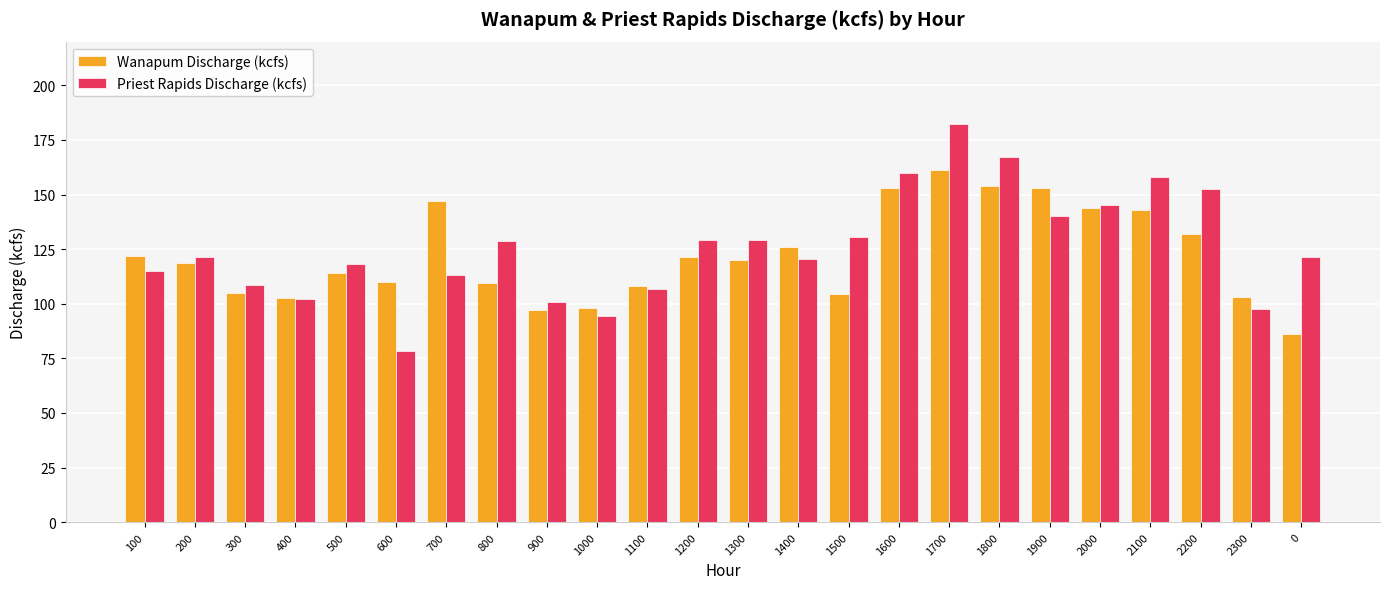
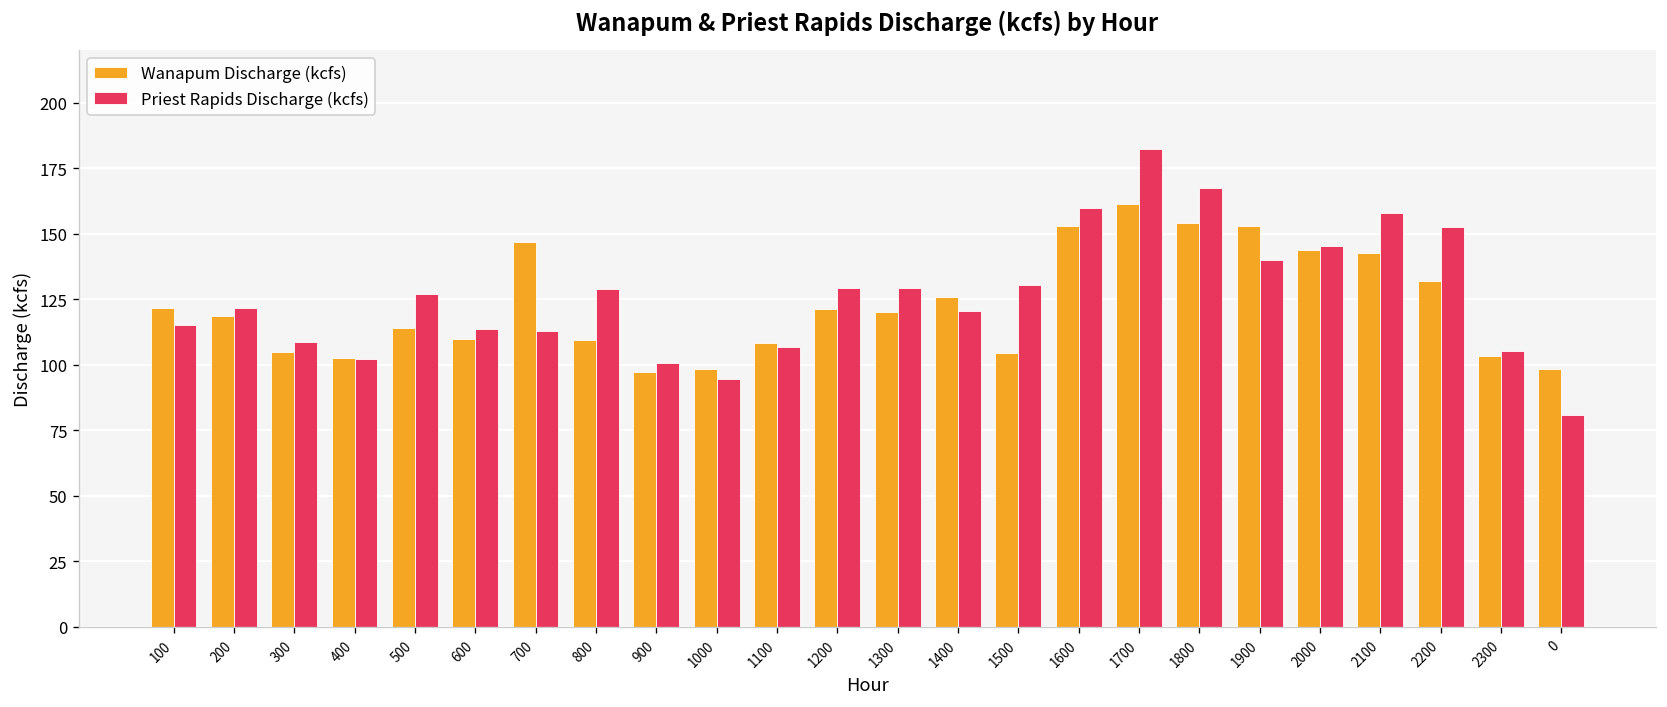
  {
    "Wanapum Discharge (kcfs)": {
      "100": 122,
      "200": 119,
      "300": 105,
      "400": 103,
      "500": 114,
      "600": 110,
      "700": 147,
      "800": 109,
      "900": 97,
      "1000": 98,
      "1100": 108,
      "1200": 121,
      "1300": 120,
      "1400": 126,
      "1500": 104,
      "1600": 153,
      "1700": 161,
      "1800": 154,
      "1900": 153,
      "2000": 144,
      "2100": 143,
      "2200": 132,
      "2300": 103,
-     "0": 86
+     "0": 98
    },
    "Priest Rapids Discharge (kcfs)": {
      "100": 115,
      "200": 122,
      "300": 109,
      "400": 102,
-     "500": 118,
-     "600": 78,
+     "500": 127,
+     "600": 114,
      "700": 113,
      "800": 129,
      "900": 101,
      "1000": 95,
      "1100": 107,
      "1200": 129,
      "1300": 129,
      "1400": 120,
      "1500": 130,
      "1600": 160,
      "1700": 182,
      "1800": 167,
      "1900": 140,
      "2000": 145,
      "2100": 158,
      "2200": 153,
-     "2300": 98,
-     "0": 122
+     "2300": 105,
+     "0": 81
    }
  }
